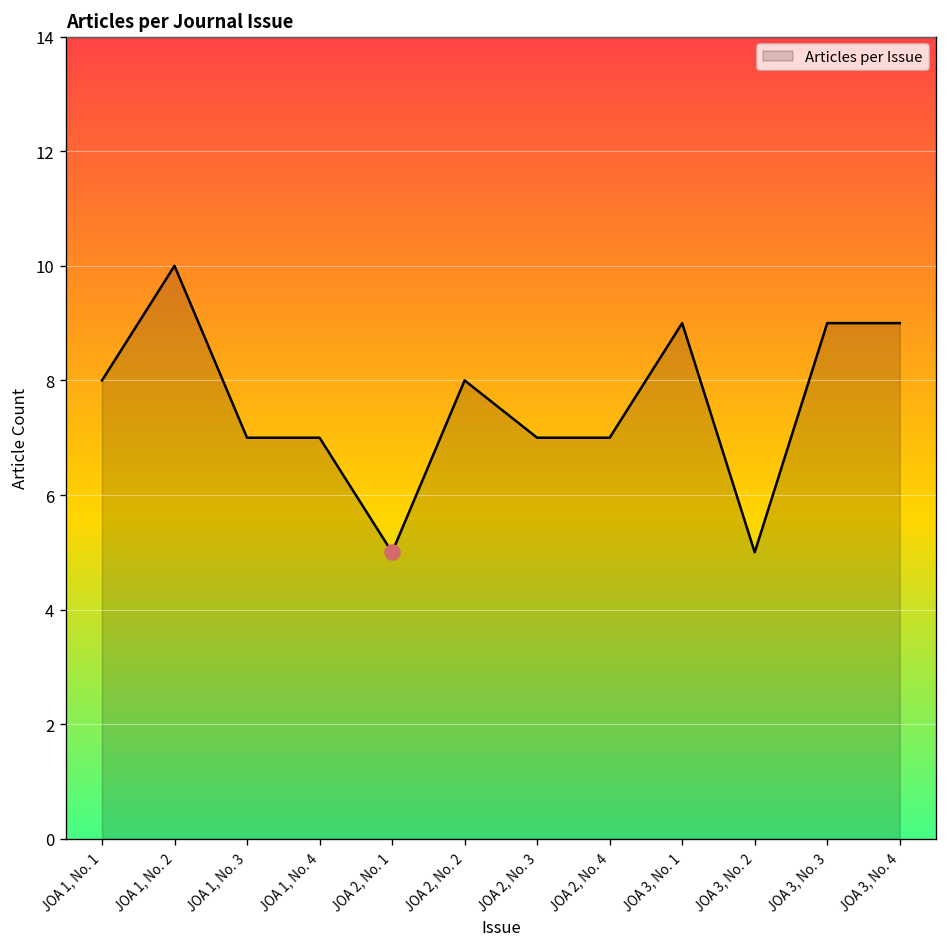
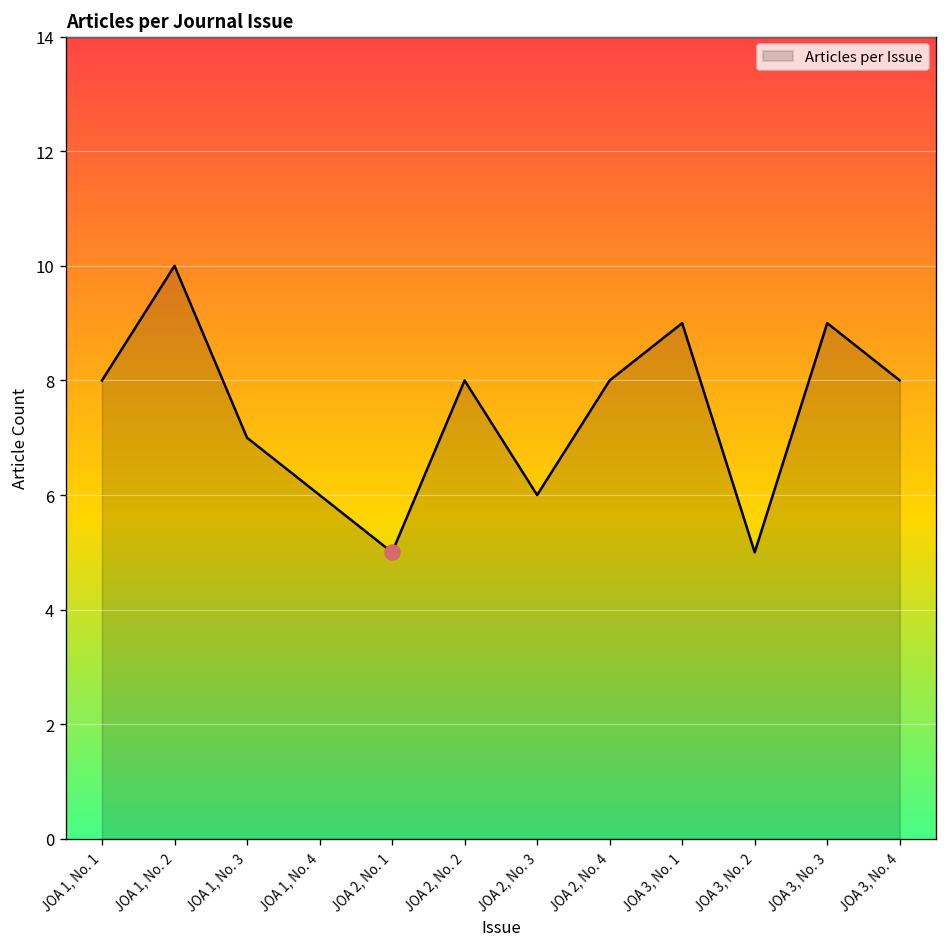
  {
    "Articles per Issue": {
      "JOA 1, No. 1": 8,
      "JOA 1, No. 2": 10,
      "JOA 1, No. 3": 7,
-     "JOA 1, No. 4": 7,
+     "JOA 1, No. 4": 6,
      "JOA 2, No. 2": 8,
-     "JOA 2, No. 3": 7,
-     "JOA 2, No. 4": 7,
+     "JOA 2, No. 3": 6,
+     "JOA 2, No. 4": 8,
      "JOA 3, No. 1": 9,
      "JOA 3, No. 2": 5,
      "JOA 3, No. 3": 9,
-     "JOA 3, No. 4": 9
+     "JOA 3, No. 4": 8
    }
  }
